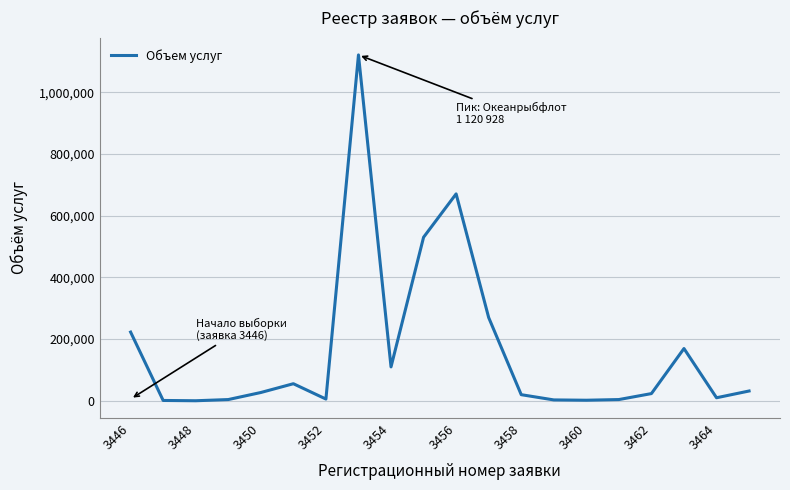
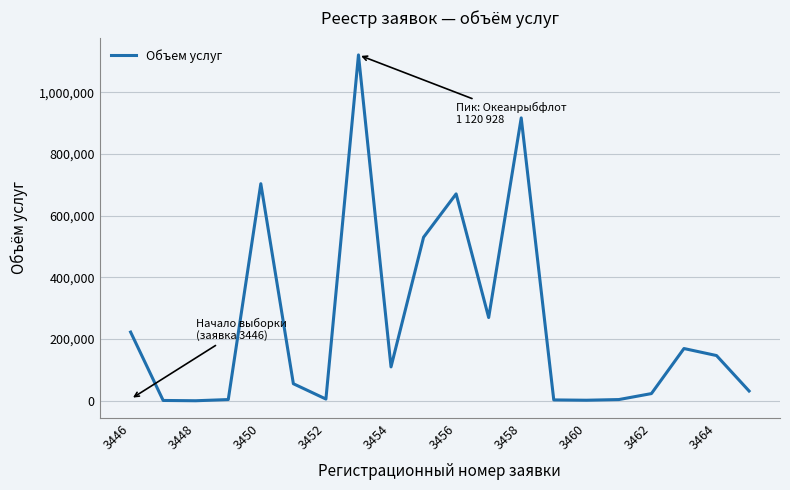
  {
    "3446": "220,000",
    "3448": "0",
-   "3450": "30,000",
+   "3450": "700,000",
    "3452": "10,000",
    "3454": "110,000",
    "3456": "670,000",
-   "3458": "20,000",
+   "3458": "920,000",
    "3460": "0",
    "3462": "20,000",
-   "3464": "10,000"
+   "3464": "150,000"
  }
